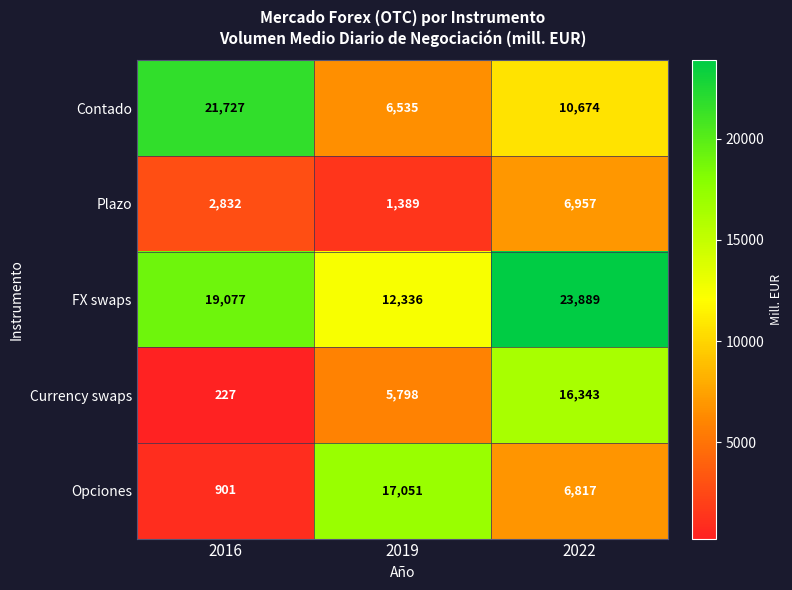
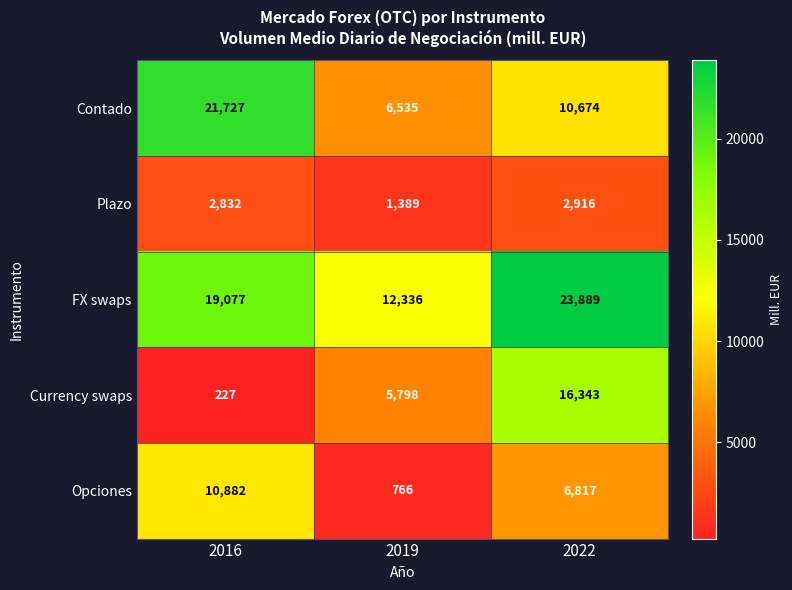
  {
    "Contado": {
      "2016": "21,727",
      "2019": "6,535",
      "2022": "10,674"
    },
    "Plazo": {
      "2016": "2,832",
      "2019": "1,389",
-     "2022": "6,957"
+     "2022": "2,916"
    },
    "FX swaps": {
      "2016": "19,077",
      "2019": "12,336",
      "2022": "23,889"
    },
    "Currency swaps": {
      "2016": "227",
      "2019": "5,798",
      "2022": "16,343"
    },
    "Opciones": {
-     "2016": "901",
-     "2019": "17,051",
+     "2016": "10,882",
+     "2019": "766",
      "2022": "6,817"
    }
  }
